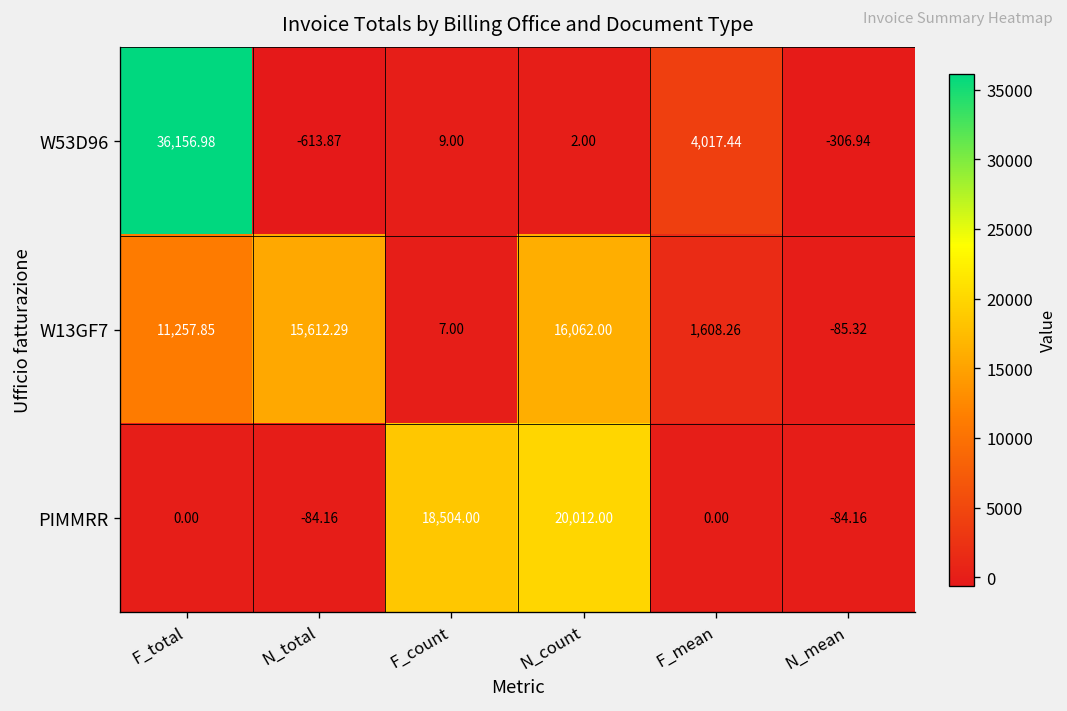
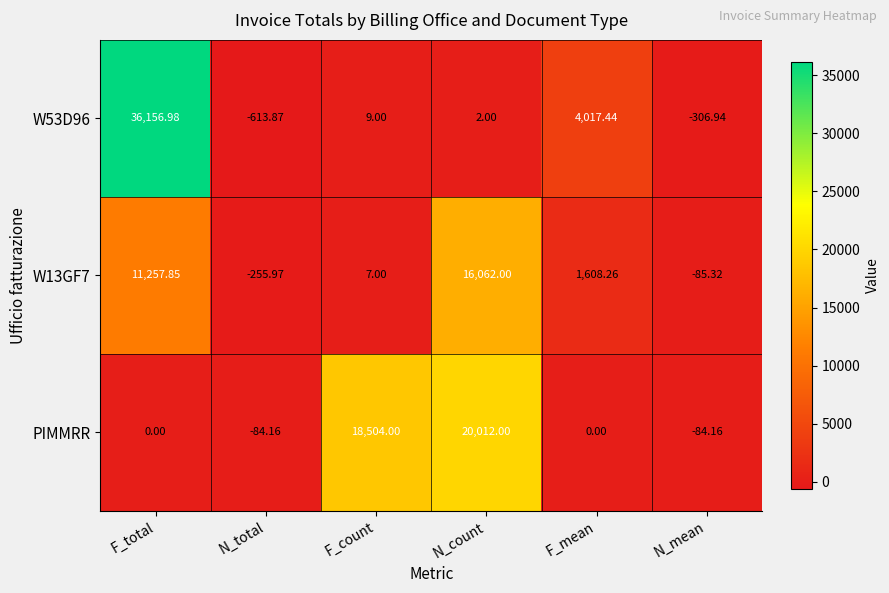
  {
    "W53D96": {
      "F_total": "36,156.98",
      "N_total": "-613.87",
      "F_count": "9.00",
      "N_count": "2.00",
      "F_mean": "4,017.44",
      "N_mean": "-306.94"
    },
    "W13GF7": {
      "F_total": "11,257.85",
-     "N_total": "15,612.29",
+     "N_total": "-255.97",
      "F_count": "7.00",
      "N_count": "16,062.00",
      "F_mean": "1,608.26",
      "N_mean": "-85.32"
    },
    "PIMMRR": {
      "F_total": "0.00",
      "N_total": "-84.16",
      "F_count": "18,504.00",
      "N_count": "20,012.00",
      "F_mean": "0.00",
      "N_mean": "-84.16"
    }
  }
